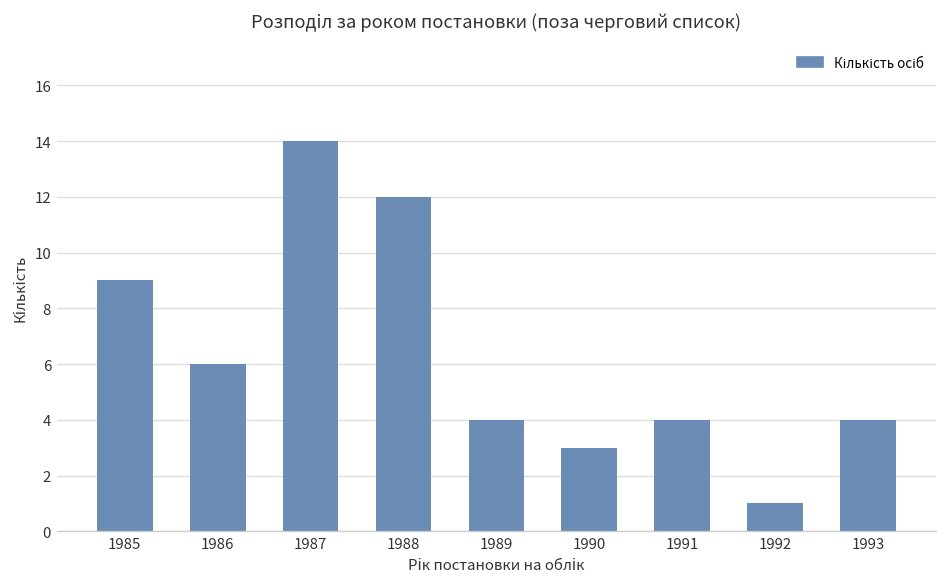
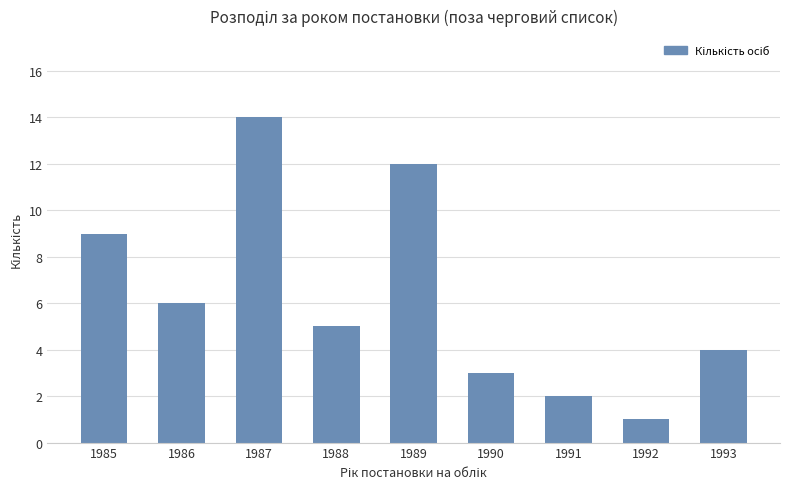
  {
    "1985": 9,
    "1986": 6,
    "1987": 14,
-   "1988": 12,
-   "1989": 4,
+   "1988": 5,
+   "1989": 12,
    "1990": 3,
-   "1991": 4,
+   "1991": 2,
    "1992": 1,
    "1993": 4
  }
